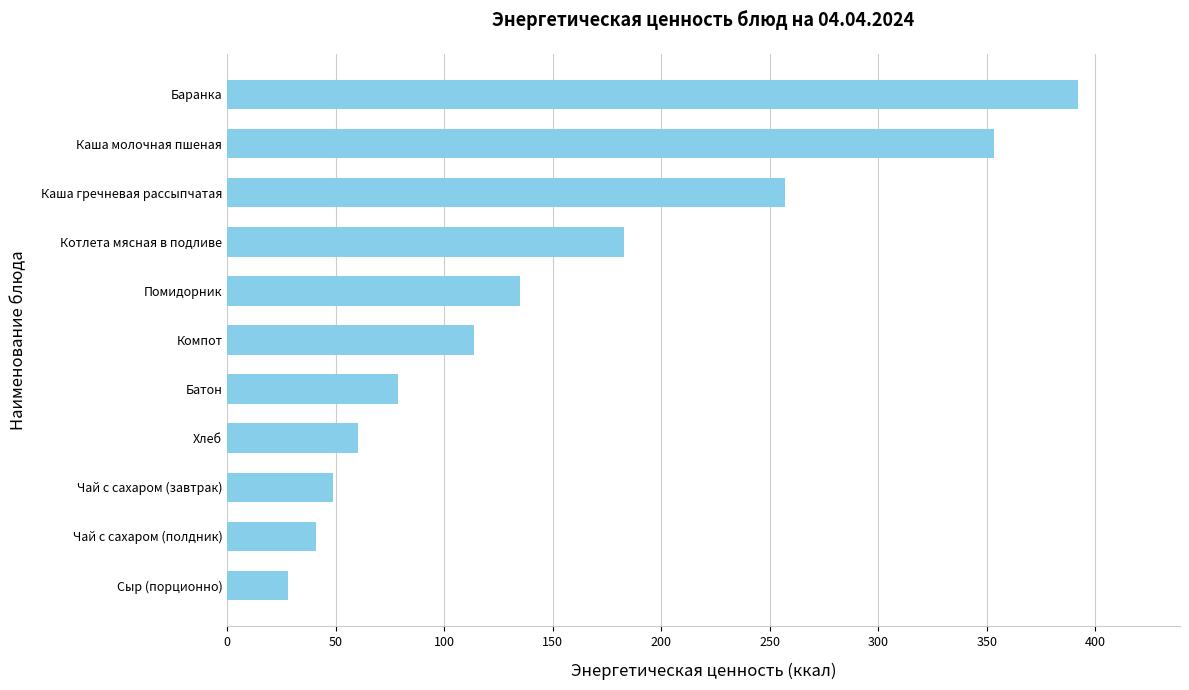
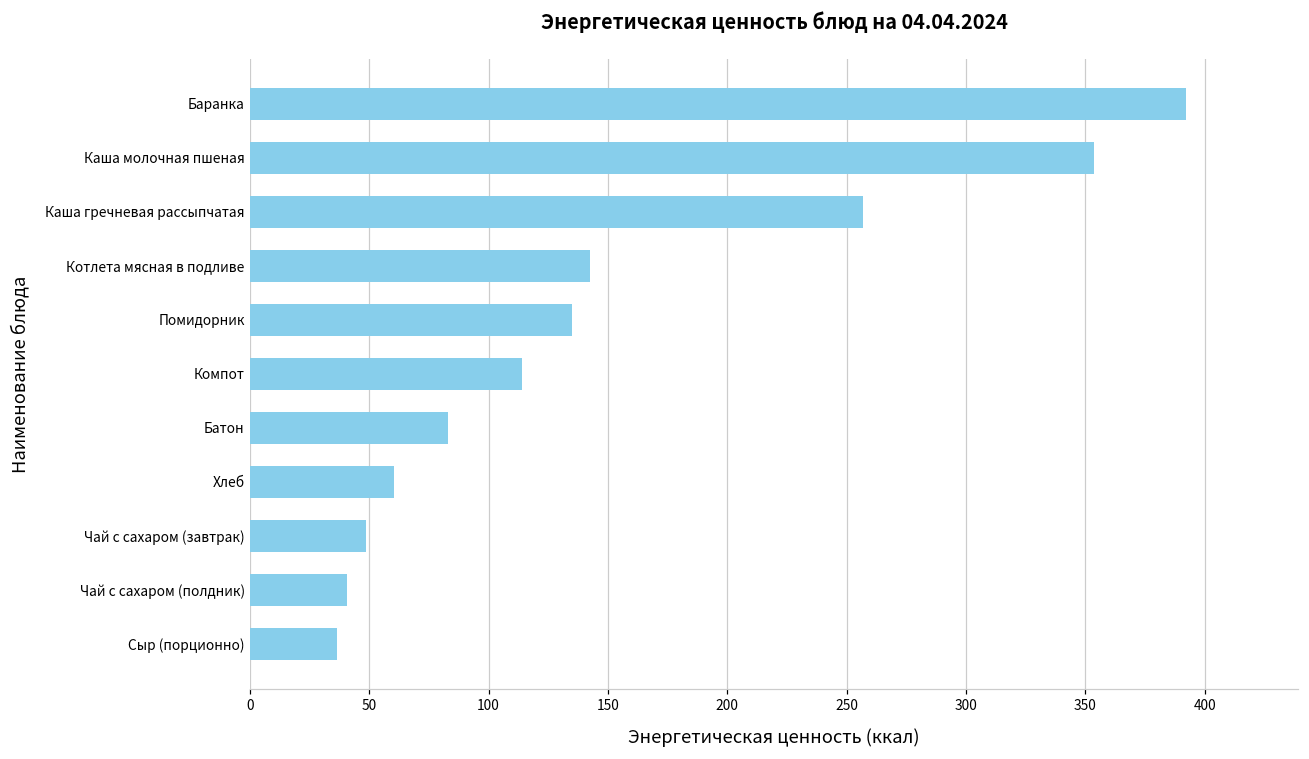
  {
    "Баранка": 392,
    "Каша молочная пшеная": 354,
    "Каша гречневая рассыпчатая": 257,
-   "Котлета мясная в подливе": 183,
+   "Котлета мясная в подливе": 143,
    "Помидорник": 135,
    "Компот": 114,
-   "Батон": 79,
+   "Батон": 83,
    "Хлеб": 60,
    "Чай с сахаром (завтрак)": 49,
    "Чай с сахаром (полдник)": 41,
-   "Сыр (порционно)": 28
+   "Сыр (порционно)": 36
  }
